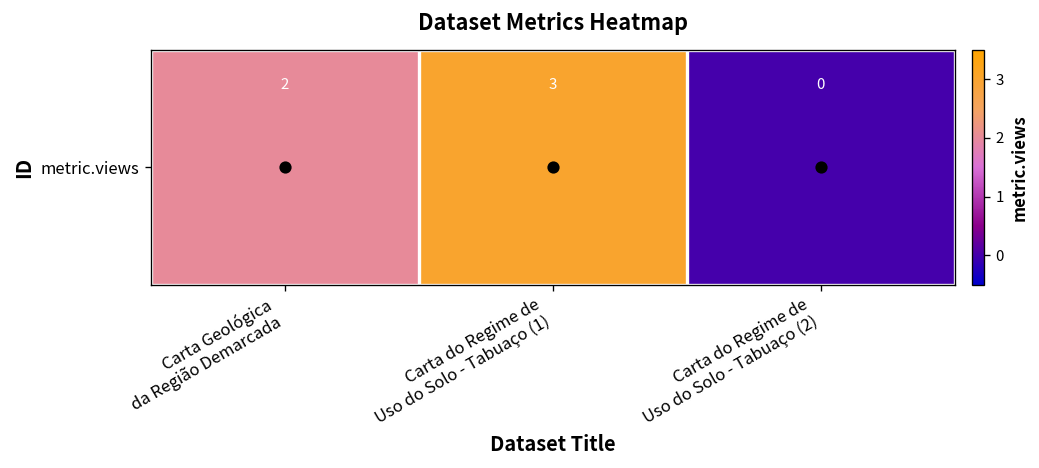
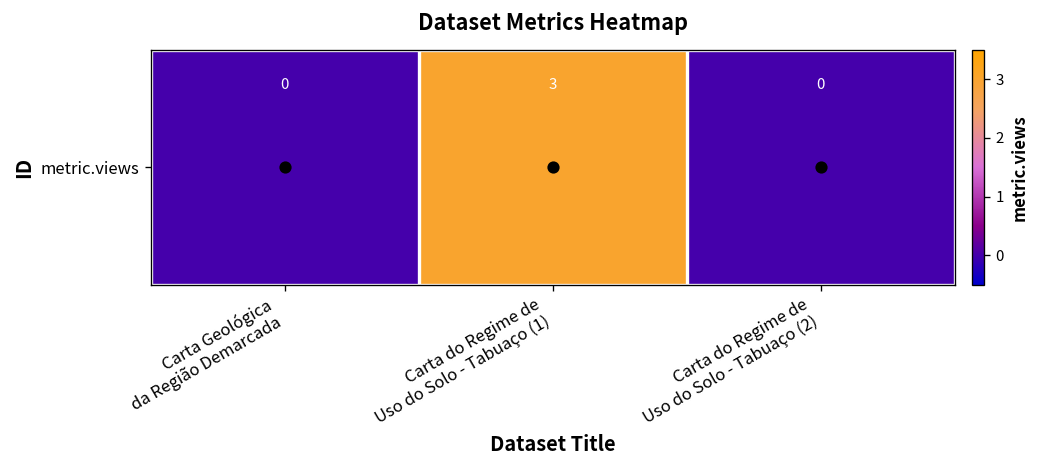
  {
    "metric.views": {
-     "Carta Geológica da Região Demarcada": 2,
+     "Carta Geológica da Região Demarcada": 0,
      "Carta do Regime de Uso do Solo - Tabuaço (1)": 3,
      "Carta do Regime de Uso do Solo - Tabuaço (2)": 0
    }
  }
